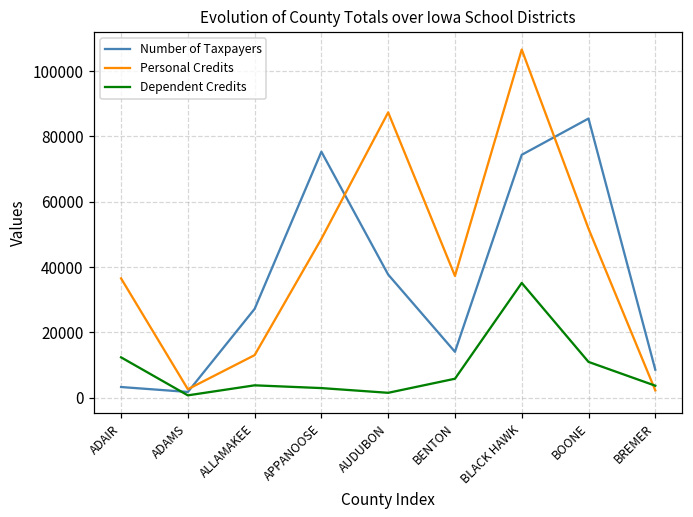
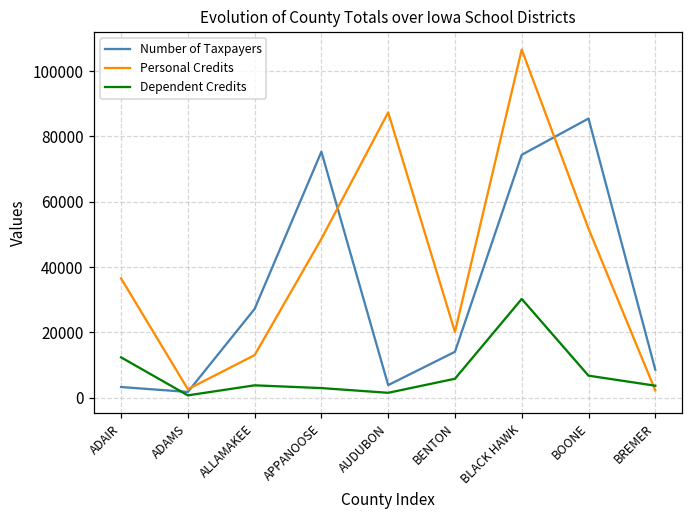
  {
    "Number of Taxpayers": {
      "ADAIR": 3000,
      "ALLAMAKEE": 27000,
      "APPANOOSE": 75000,
-     "AUDUBON": 38000,
+     "AUDUBON": 4000,
      "BENTON": 14000,
      "BLACK HAWK": 74000,
      "BOONE": 85000,
      "BREMER": 9000
    },
    "Personal Credits": {
      "ADAIR": 37000,
      "ALLAMAKEE": 13000,
      "APPANOOSE": 49000,
      "AUDUBON": 87000,
-     "BENTON": 37000,
+     "BENTON": 20000,
      "BLACK HAWK": 107000,
      "BOONE": 52000,
      "BREMER": 2000
    },
    "Dependent Credits": {
      "ADAIR": 12000,
      "ADAMS": 1000,
      "ALLAMAKEE": 4000,
      "APPANOOSE": 3000,
      "AUDUBON": 1000,
      "BENTON": 6000,
-     "BLACK HAWK": 35000,
-     "BOONE": 11000,
+     "BLACK HAWK": 30000,
+     "BOONE": 7000,
      "BREMER": 4000
    }
  }
